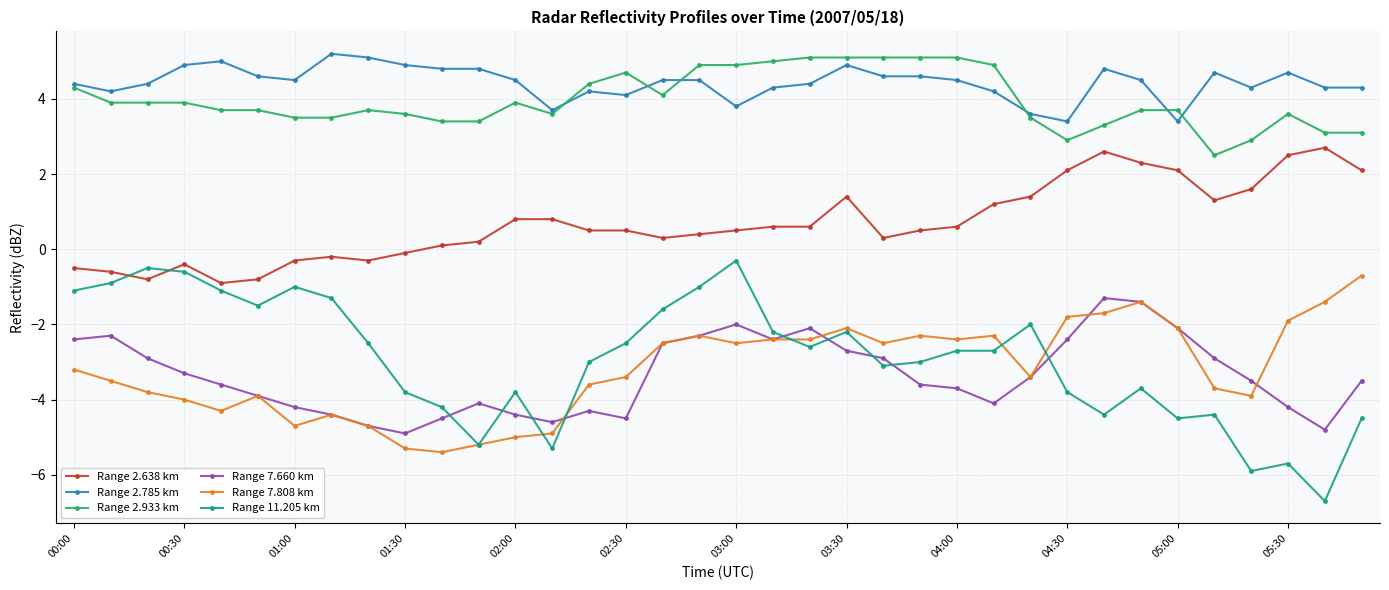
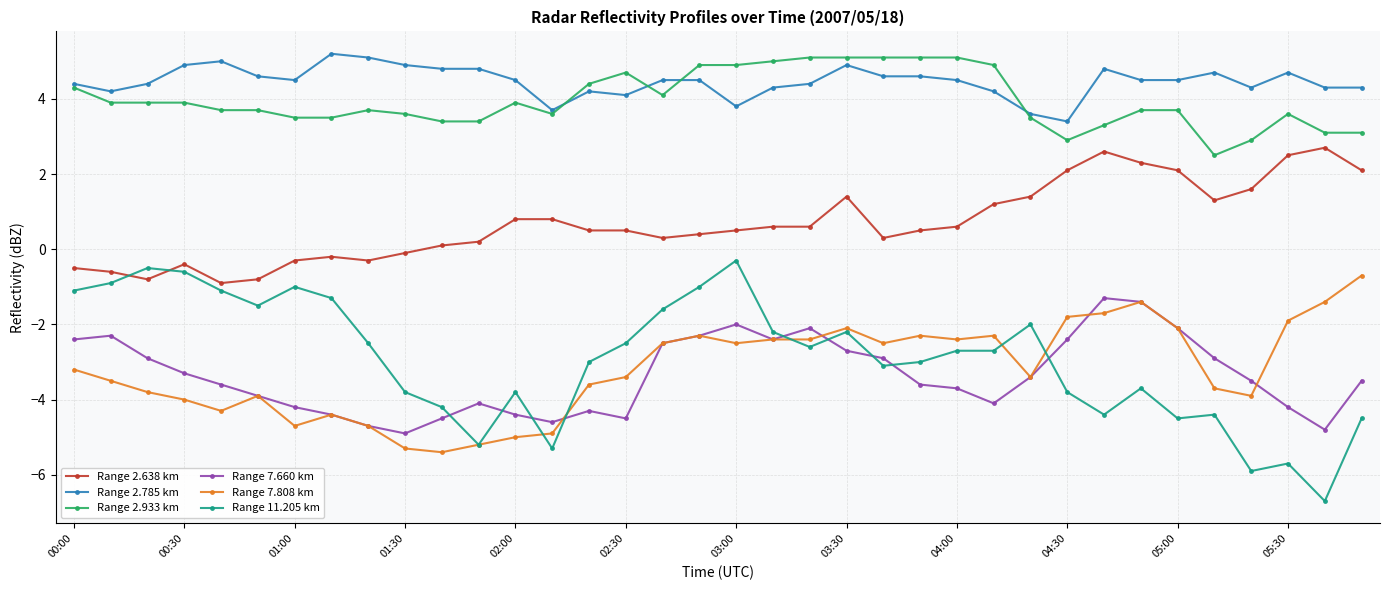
  {
    "Range 2.638 km": {
      "00:00": -0.5,
      "00:30": -0.4,
      "01:00": -0.3,
      "01:30": -0.1,
      "02:00": 0.8,
      "02:30": 0.5,
      "03:00": 0.5,
      "03:30": 1.4,
      "04:00": 0.6,
      "04:30": 2.1,
      "05:00": 2.1,
      "05:30": 2.5
    },
    "Range 2.785 km": {
      "00:00": 4.4,
      "00:30": 4.9,
      "01:00": 4.5,
      "01:30": 4.9,
      "02:00": 4.5,
      "02:30": 4.1,
      "03:00": 3.8,
      "03:30": 4.9,
      "04:00": 4.5,
      "04:30": 3.4,
-     "05:00": 3.4,
+     "05:00": 4.5,
      "05:30": 4.7
    },
    "Range 7.660 km": {
      "00:00": -2.4,
      "00:30": -3.3,
      "01:00": -4.2,
      "01:30": -4.9,
      "02:00": -4.4,
      "02:30": -4.5,
      "03:00": -2.0,
      "03:30": -2.7,
      "04:00": -3.7,
      "04:30": -2.4,
      "05:30": -4.2
    },
    "Range 7.808 km": {
      "00:00": -3.2,
      "00:30": -4.0,
      "01:00": -4.7,
      "01:30": -5.3,
      "02:00": -5.0,
      "02:30": -3.4,
      "03:00": -2.5,
      "03:30": -2.1,
      "04:00": -2.4,
      "04:30": -1.8,
      "05:30": -1.9
    }
  }
